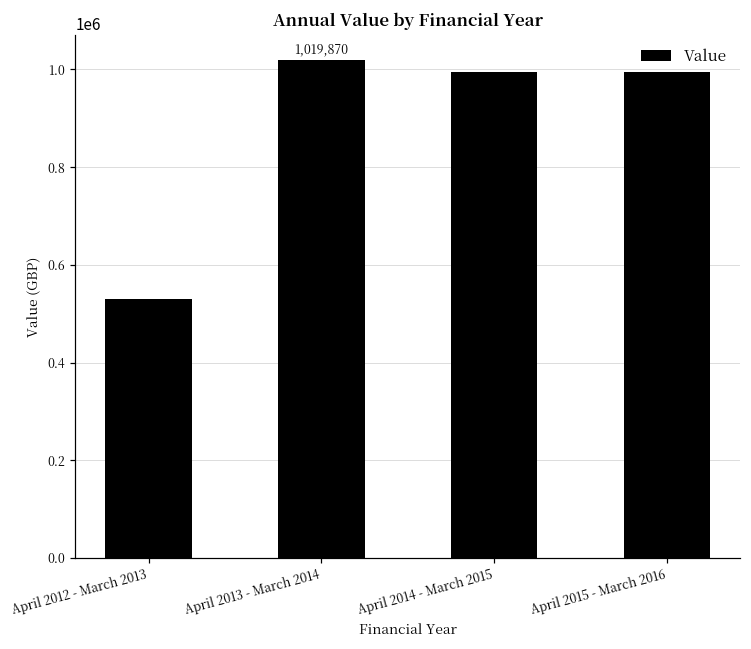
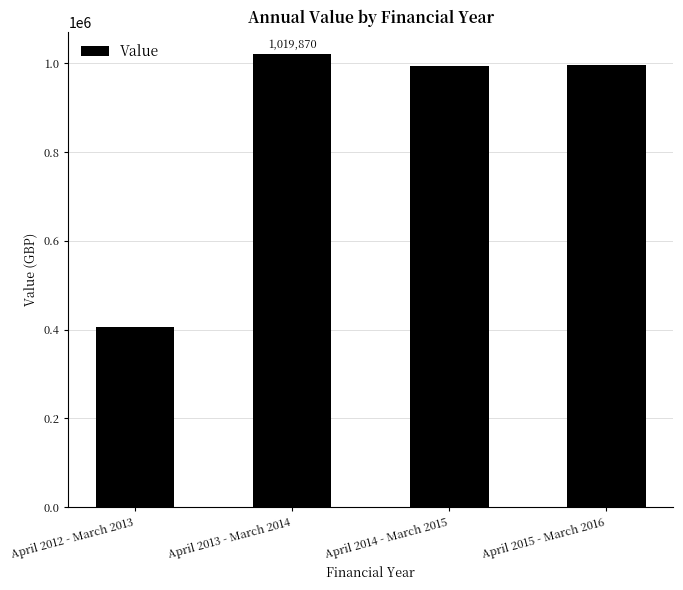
  {
-   "April 2012 - March 2013": 530000,
+   "April 2012 - March 2013": 410000,
    "April 2014 - March 2015": 990000,
    "April 2015 - March 2016": 1000000
  }
